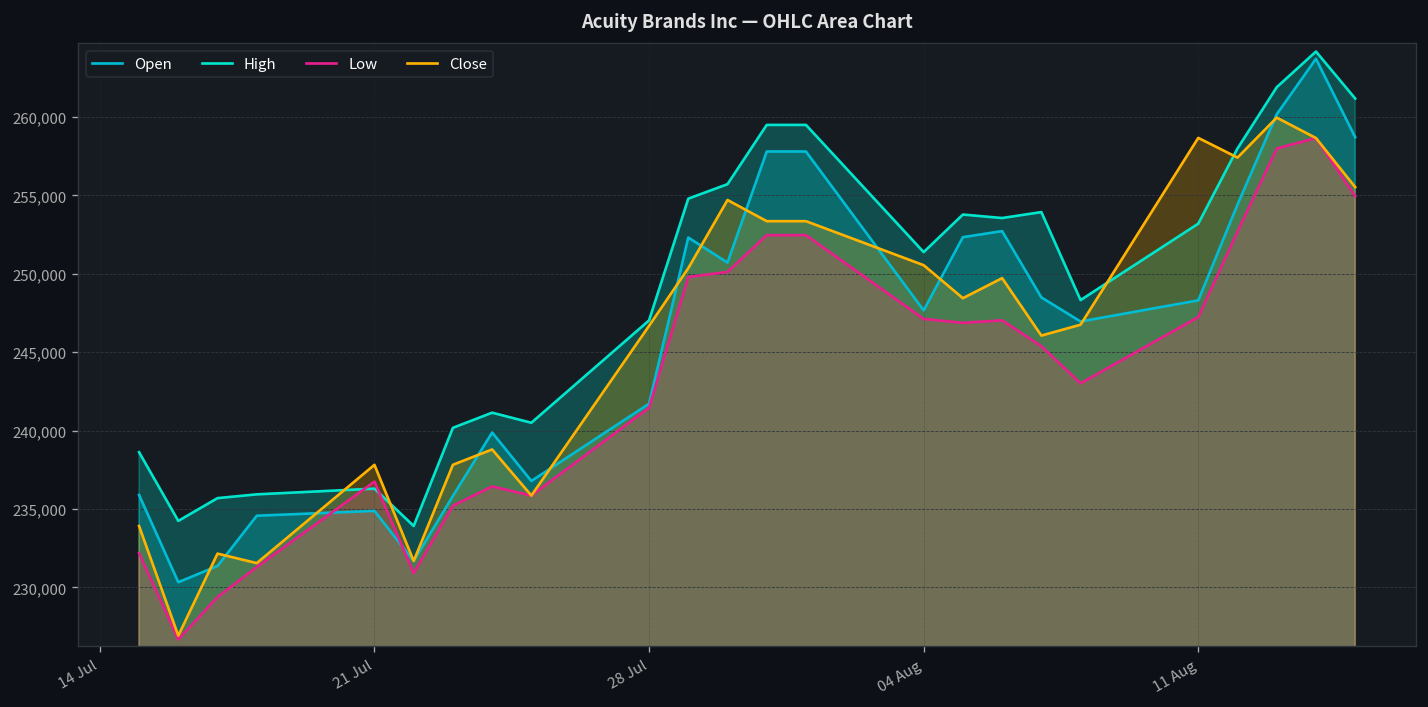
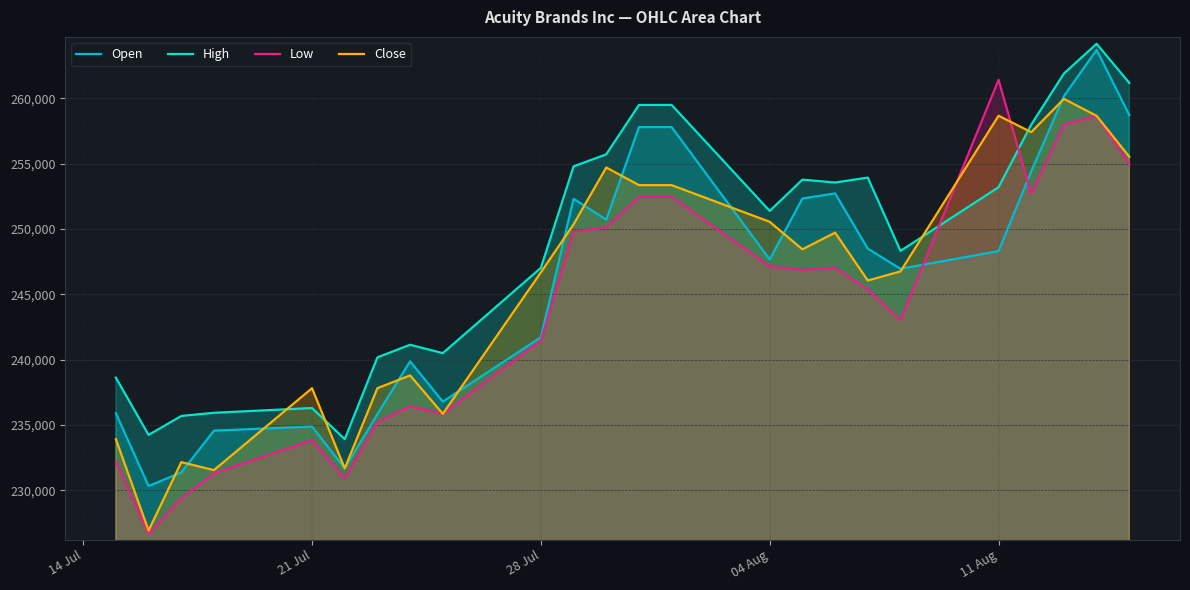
  {
    "Low": {
-     "21 Jul": "236,700",
+     "21 Jul": "233,800",
      "28 Jul": "241,500",
      "04 Aug": "247,100",
-     "11 Aug": "247,200"
+     "11 Aug": "261,400"
    },
    "Close": {
      "21 Jul": "237,800",
      "28 Jul": "246,700",
      "04 Aug": "250,500",
      "11 Aug": "258,700"
    }
  }
